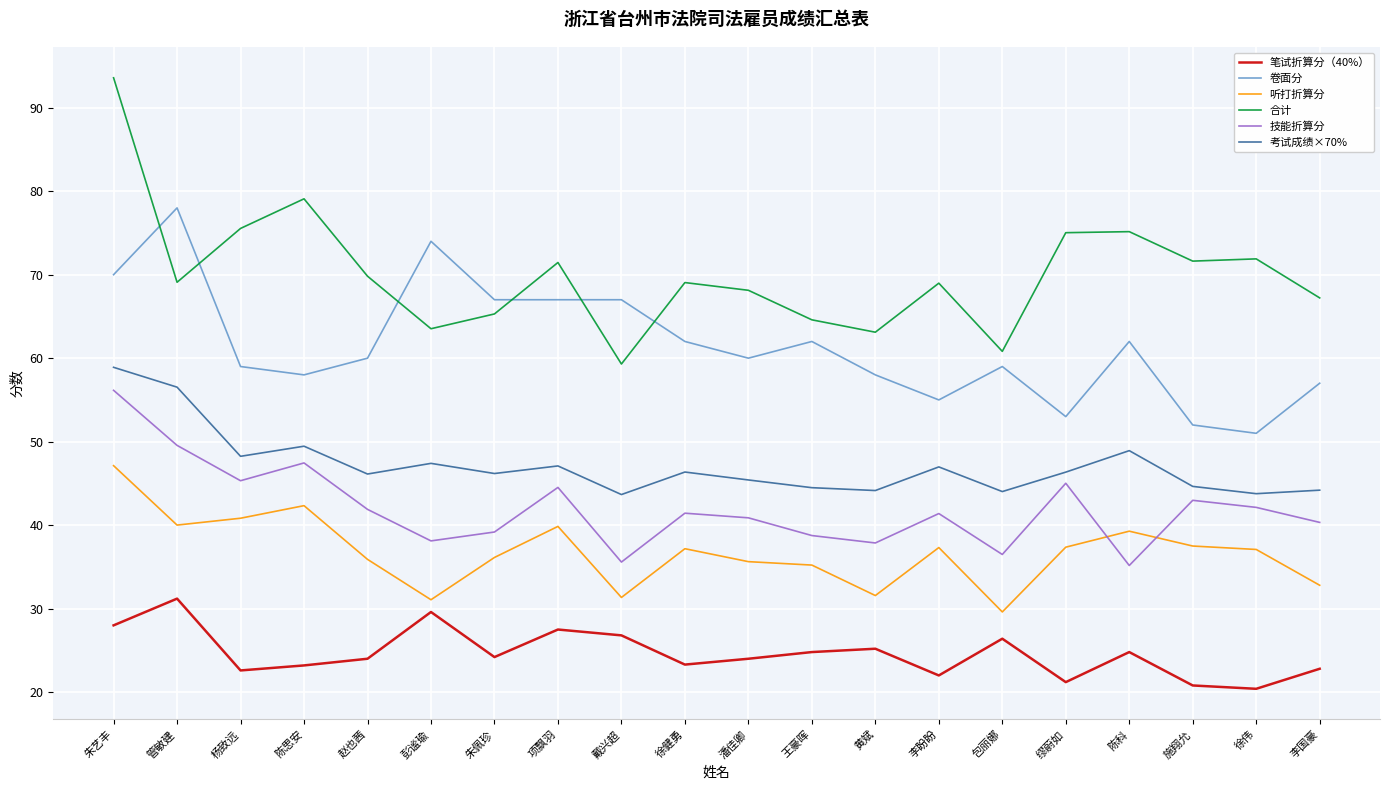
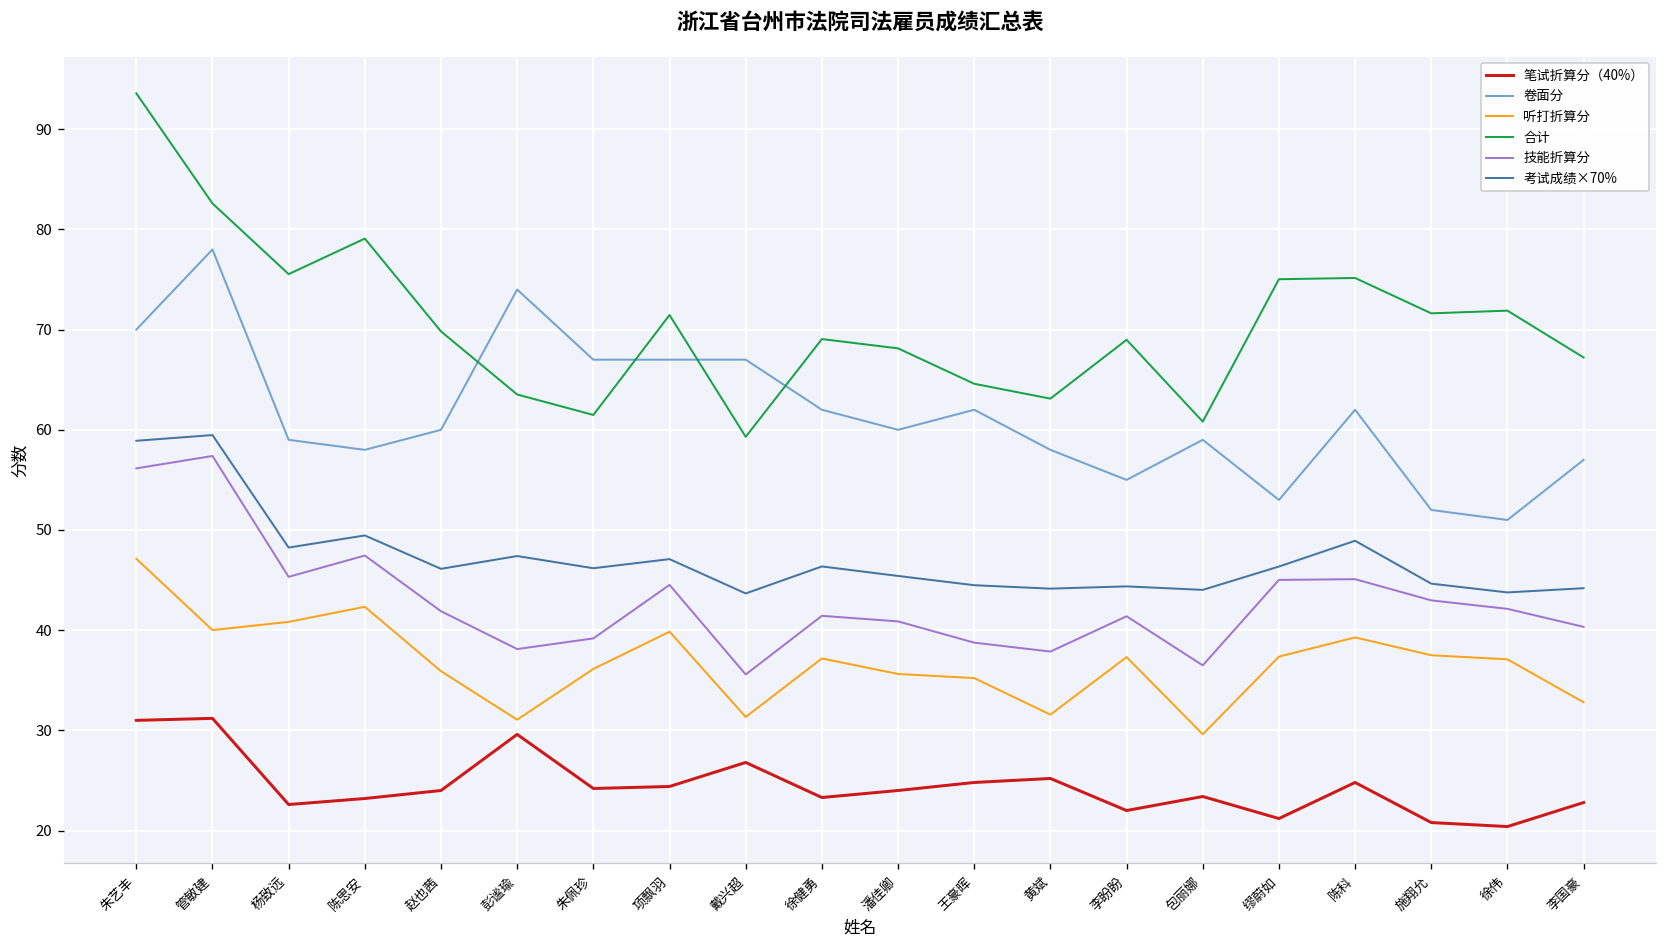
  {
    "笔试折算分（40%）": {
-     "朱艺丰": 28,
+     "朱艺丰": 31,
      "管敏建": 31,
      "杨致远": 23,
      "陈思安": 23,
      "赵也茜": 24,
      "彭谧瑜": 30,
      "朱佩珍": 24,
-     "项飘羽": 28,
+     "项飘羽": 24,
      "戴兴超": 27,
      "徐健勇": 23,
      "潘佳卿": 24,
      "王豪晖": 25,
      "黄斌": 25,
      "李盼盼": 22,
-     "包丽娜": 26,
+     "包丽娜": 23,
      "缪蔚如": 21,
      "陈科": 25,
      "施翔允": 21,
      "徐伟": 20,
      "李国豪": 23
    },
    "卷面分": {
      "朱艺丰": 70,
      "管敏建": 78,
      "杨致远": 59,
      "陈思安": 58,
      "赵也茜": 60,
      "彭谧瑜": 74,
      "朱佩珍": 67,
      "项飘羽": 67,
      "戴兴超": 67,
      "徐健勇": 62,
      "潘佳卿": 60,
      "王豪晖": 62,
      "黄斌": 58,
      "李盼盼": 55,
      "包丽娜": 59,
      "缪蔚如": 53,
      "陈科": 62,
      "施翔允": 52,
      "徐伟": 51,
      "李国豪": 57
    },
    "听打折算分": {
      "朱艺丰": 47,
      "管敏建": 40,
      "杨致远": 41,
      "陈思安": 42,
      "赵也茜": 36,
      "彭谧瑜": 31,
      "朱佩珍": 36,
      "项飘羽": 40,
      "戴兴超": 31,
      "徐健勇": 37,
      "潘佳卿": 36,
      "王豪晖": 35,
      "黄斌": 32,
      "李盼盼": 37,
      "包丽娜": 30,
      "缪蔚如": 37,
      "陈科": 39,
      "施翔允": 38,
      "徐伟": 37,
      "李国豪": 33
    },
    "合计": {
      "朱艺丰": 94,
-     "管敏建": 69,
+     "管敏建": 83,
      "杨致远": 76,
      "陈思安": 79,
      "赵也茜": 70,
      "彭谧瑜": 64,
-     "朱佩珍": 65,
+     "朱佩珍": 61,
      "项飘羽": 71,
      "戴兴超": 59,
      "徐健勇": 69,
      "潘佳卿": 68,
      "王豪晖": 65,
      "黄斌": 63,
      "李盼盼": 69,
      "包丽娜": 61,
      "缪蔚如": 75,
      "陈科": 75,
      "施翔允": 72,
      "徐伟": 72,
      "李国豪": 67
    },
    "技能折算分": {
      "朱艺丰": 56,
-     "管敏建": 50,
+     "管敏建": 57,
      "杨致远": 45,
      "陈思安": 47,
      "赵也茜": 42,
      "彭谧瑜": 38,
      "朱佩珍": 39,
      "项飘羽": 45,
      "戴兴超": 36,
      "徐健勇": 41,
      "潘佳卿": 41,
      "王豪晖": 39,
      "黄斌": 38,
      "李盼盼": 41,
      "包丽娜": 36,
      "缪蔚如": 45,
-     "陈科": 35,
+     "陈科": 45,
      "施翔允": 43,
      "徐伟": 42,
      "李国豪": 40
    },
    "考试成绩×70%": {
      "朱艺丰": 59,
-     "管敏建": 57,
+     "管敏建": 59,
      "杨致远": 48,
      "陈思安": 49,
      "赵也茜": 46,
      "彭谧瑜": 47,
      "朱佩珍": 46,
      "项飘羽": 47,
      "戴兴超": 44,
      "徐健勇": 46,
      "潘佳卿": 45,
      "王豪晖": 44,
      "黄斌": 44,
-     "李盼盼": 47,
+     "李盼盼": 44,
      "包丽娜": 44,
      "缪蔚如": 46,
      "陈科": 49,
      "施翔允": 45,
      "徐伟": 44,
      "李国豪": 44
    }
  }
